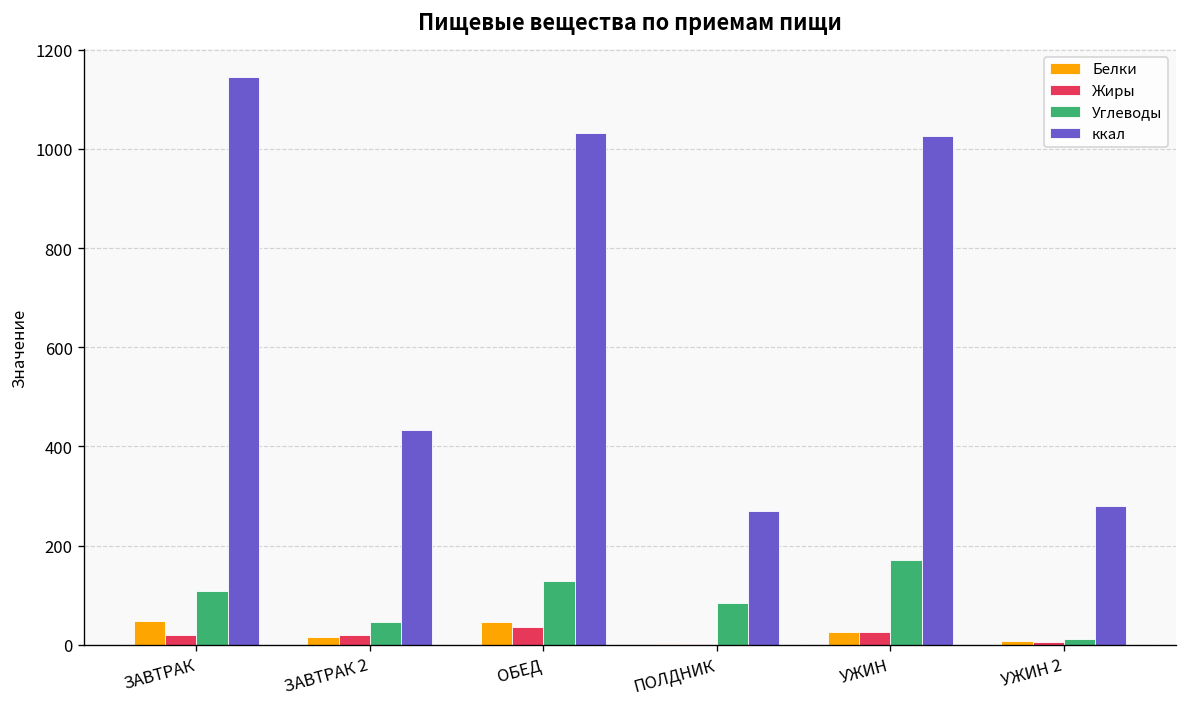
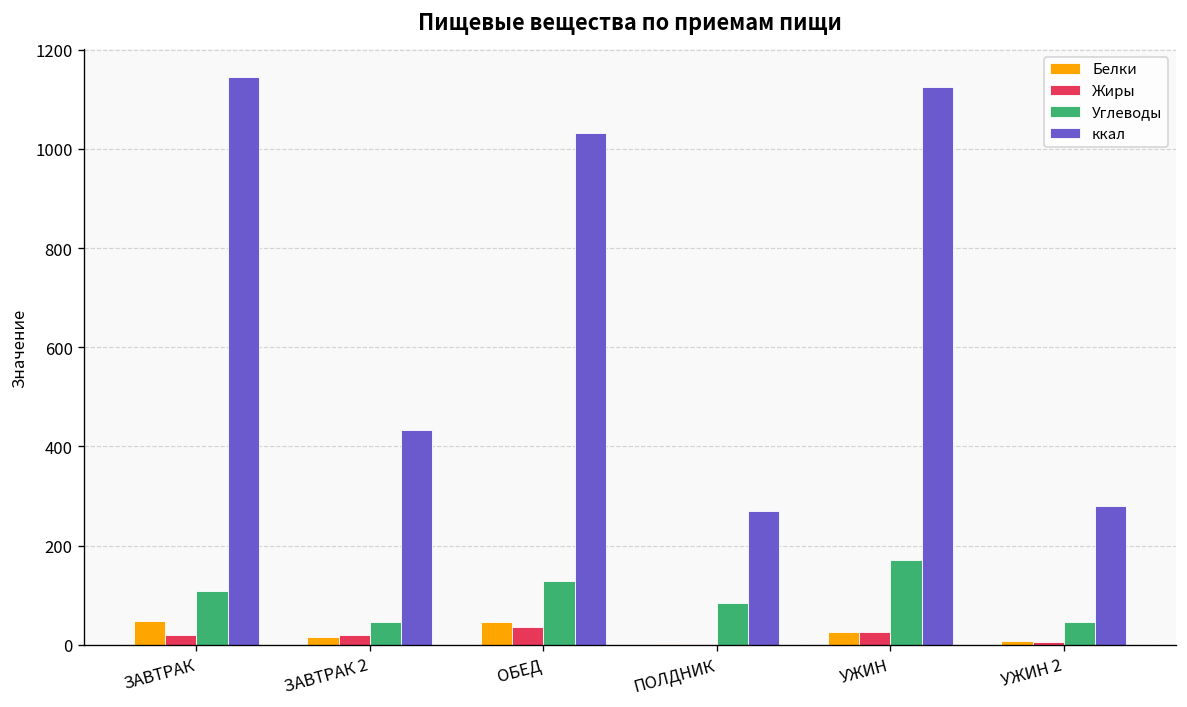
  {
    "Белки": {
      "ЗАВТРАК": 50,
      "ЗАВТРАК 2": 20,
      "ОБЕД": 50,
      "УЖИН": 30,
      "УЖИН 2": 10
    },
    "Жиры": {
      "ЗАВТРАК": 20,
      "ЗАВТРАК 2": 20,
      "ОБЕД": 40,
      "УЖИН": 30,
      "УЖИН 2": 10
    },
    "Углеводы": {
      "ЗАВТРАК": 110,
      "ЗАВТРАК 2": 50,
      "ОБЕД": 130,
      "ПОЛДНИК": 80,
      "УЖИН": 170,
-     "УЖИН 2": 10
+     "УЖИН 2": 50
    },
    "ккал": {
      "ЗАВТРАК": 1140,
      "ЗАВТРАК 2": 430,
      "ОБЕД": 1030,
      "ПОЛДНИК": 270,
-     "УЖИН": 1030,
+     "УЖИН": 1130,
      "УЖИН 2": 280
    }
  }
